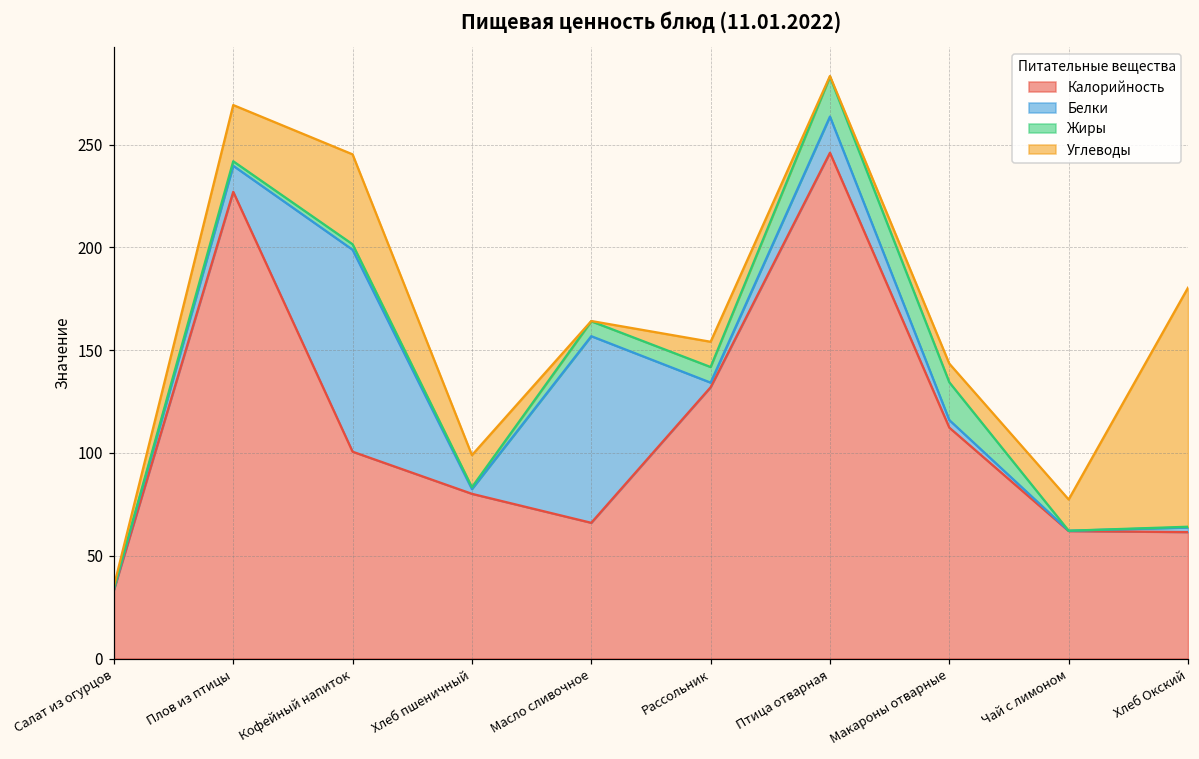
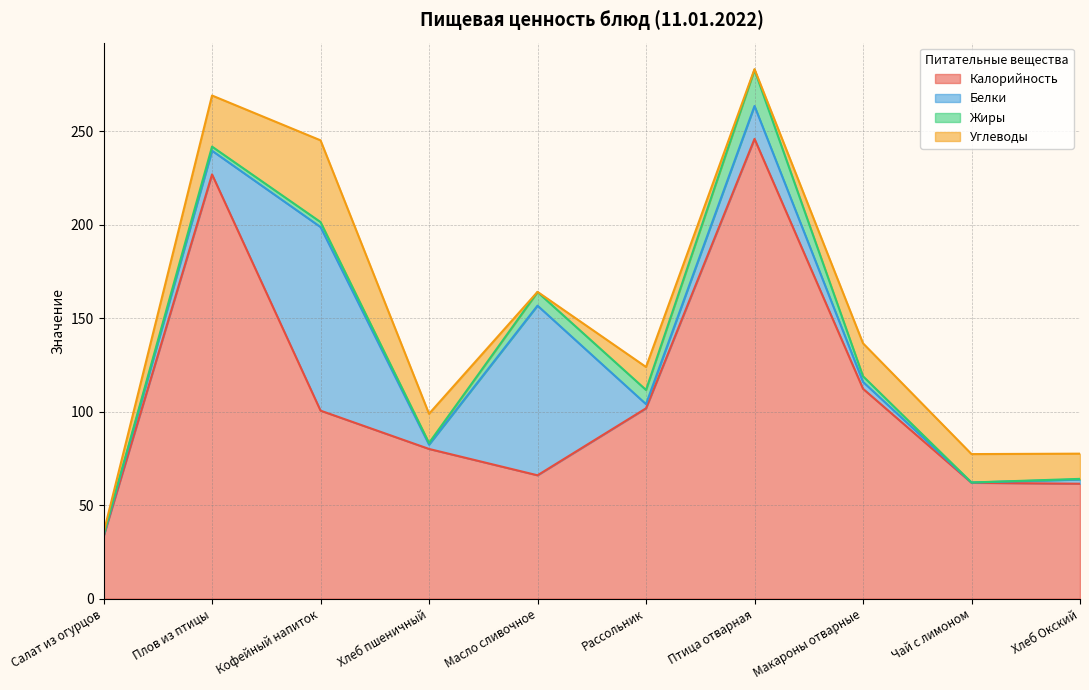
  {
    "Калорийность": {
      "Плов из птицы": 227,
      "Кофейный напиток": 101,
      "Хлеб пшеничный": 80,
      "Масло сливочное": 66,
-     "Рассольник": 132,
+     "Рассольник": 102,
      "Птица отварная": 246,
      "Макароны отварные": 112,
      "Хлеб Окский": 61
    },
    "Белки": {
      "Плов из птицы": 13,
      "Кофейный напиток": 98,
      "Масло сливочное": 91,
      "Рассольник": 2,
      "Птица отварная": 18,
      "Макароны отварные": 4
    },
    "Жиры": {
      "Плов из птицы": 2,
      "Кофейный напиток": 3,
      "Рассольник": 8,
-     "Макароны отварные": 18
+     "Макароны отварные": 3
    },
    "Углеводы": {
      "Плов из птицы": 27,
      "Кофейный напиток": 44,
      "Хлеб пшеничный": 16,
      "Рассольник": 12,
-     "Макароны отварные": 9,
+     "Макароны отварные": 18,
      "Чай с лимоном": 15,
-     "Хлеб Окский": 116
+     "Хлеб Окский": 13
    }
  }
